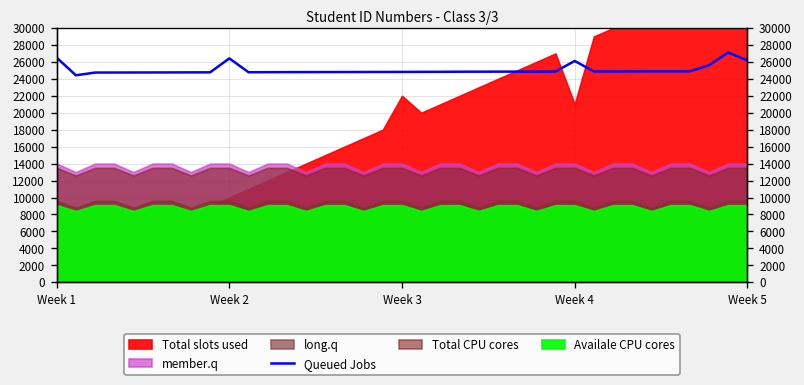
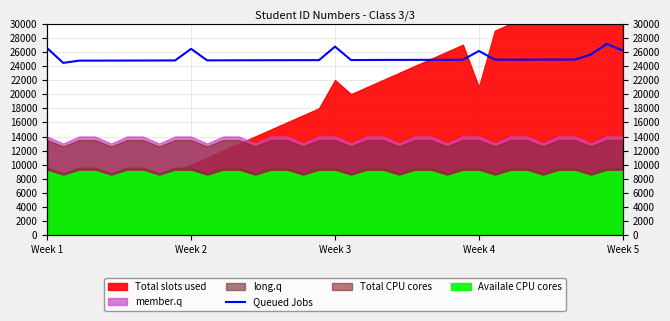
  {
    "Queued Jobs": {
      "Week 1": 27000,
      "Week 2": 26000,
-     "Week 3": 25000,
+     "Week 3": 27000,
      "Week 4": 26000,
      "Week 5": 26000
    },
    "Total slots used": {
      "Week 1": 1000,
      "Week 2": 10000,
      "Week 3": 22000,
      "Week 4": 21000
    },
    "member.q": {
      "Week 1": 14000,
      "Week 2": 14000,
      "Week 3": 14000,
      "Week 4": 14000,
      "Week 5": 14000
    },
    "Availale CPU cores": {
      "Week 1": 9000,
      "Week 2": 9000,
      "Week 3": 9000,
      "Week 4": 9000,
      "Week 5": 9000
    }
  }
